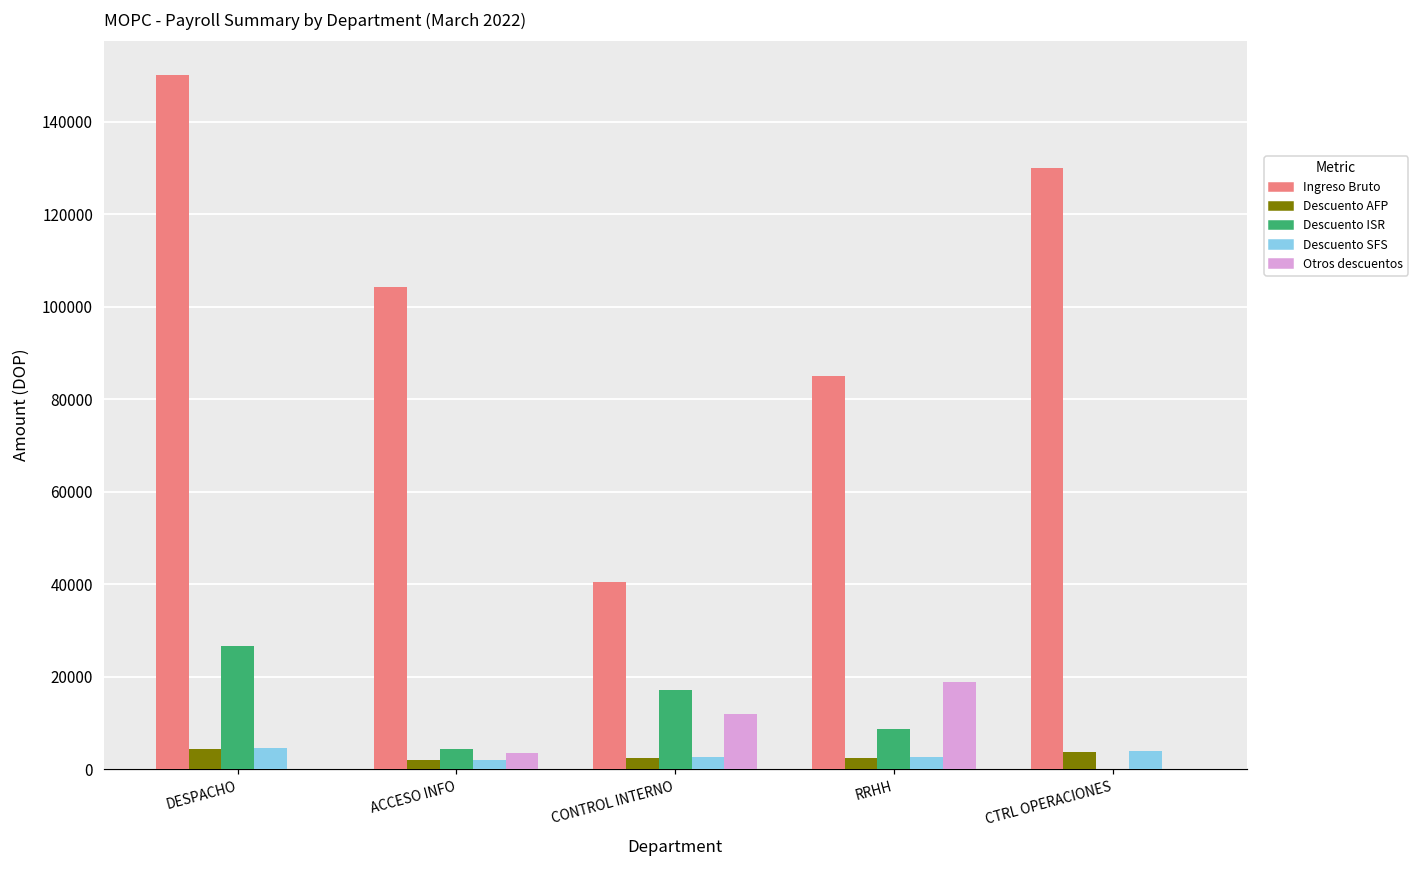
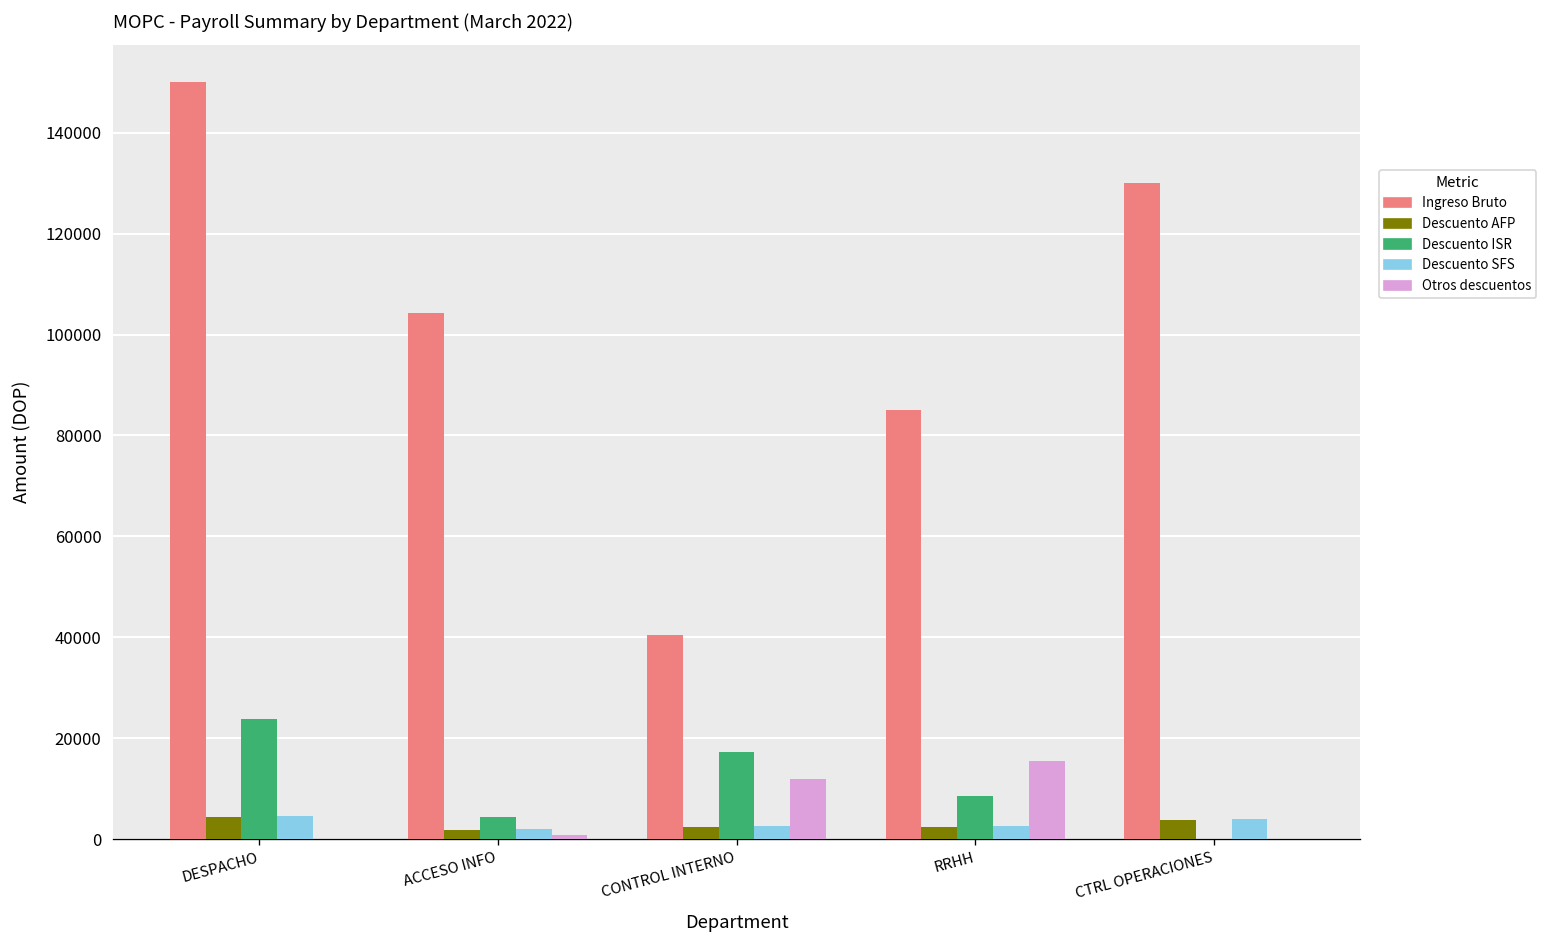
  {
    "Ingreso Bruto": {
      "DESPACHO": 150000,
      "ACCESO INFO": 104000,
      "CONTROL INTERNO": 40000,
      "RRHH": 85000,
      "CTRL OPERACIONES": 130000
    },
    "Descuento AFP": {
      "DESPACHO": 4000,
      "ACCESO INFO": 2000,
      "CONTROL INTERNO": 2000,
      "RRHH": 2000,
      "CTRL OPERACIONES": 4000
    },
    "Descuento ISR": {
-     "DESPACHO": 27000,
+     "DESPACHO": 24000,
      "ACCESO INFO": 4000,
      "CONTROL INTERNO": 17000,
      "RRHH": 9000,
      "CTRL OPERACIONES": 0
    },
    "Descuento SFS": {
      "DESPACHO": 5000,
      "ACCESO INFO": 2000,
      "CONTROL INTERNO": 3000,
      "RRHH": 3000,
      "CTRL OPERACIONES": 4000
    },
    "Otros descuentos": {
      "DESPACHO": 0,
-     "ACCESO INFO": 3000,
+     "ACCESO INFO": 1000,
      "CONTROL INTERNO": 12000,
-     "RRHH": 19000,
+     "RRHH": 15000,
      "CTRL OPERACIONES": 0
    }
  }
